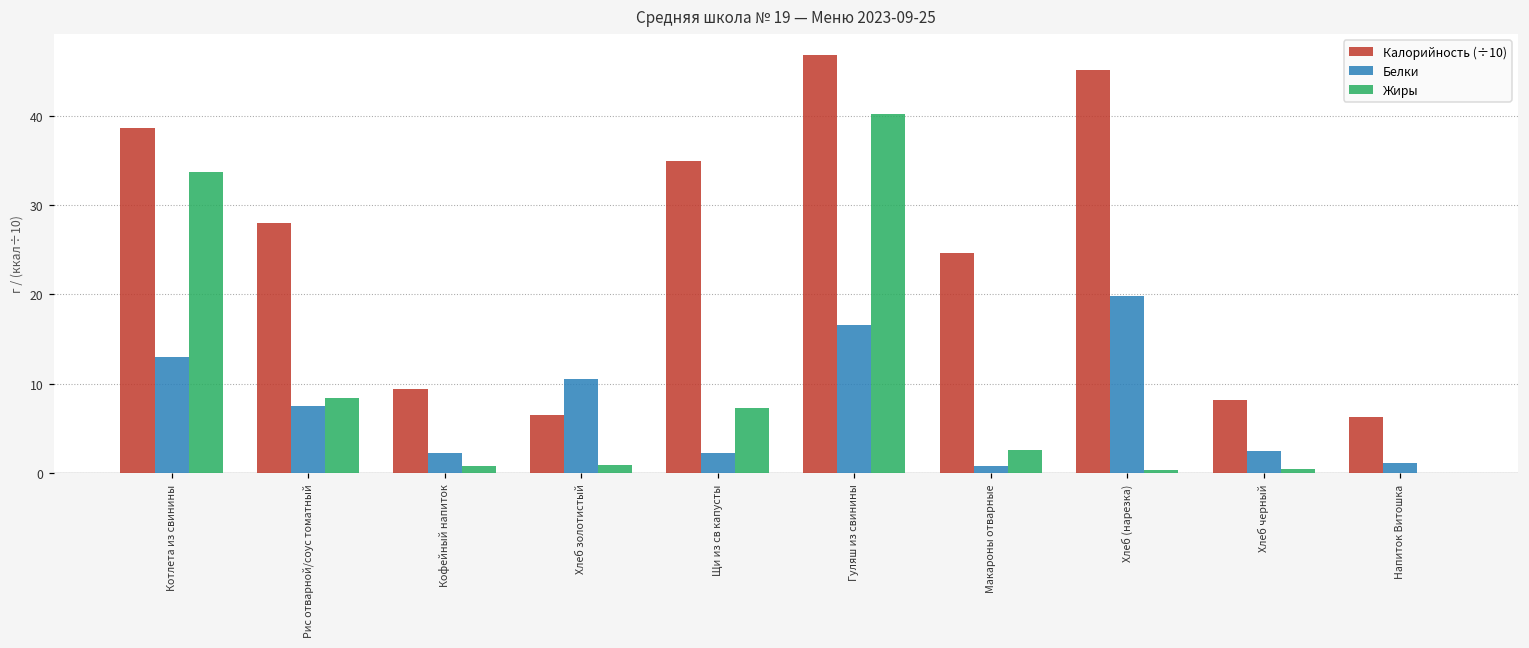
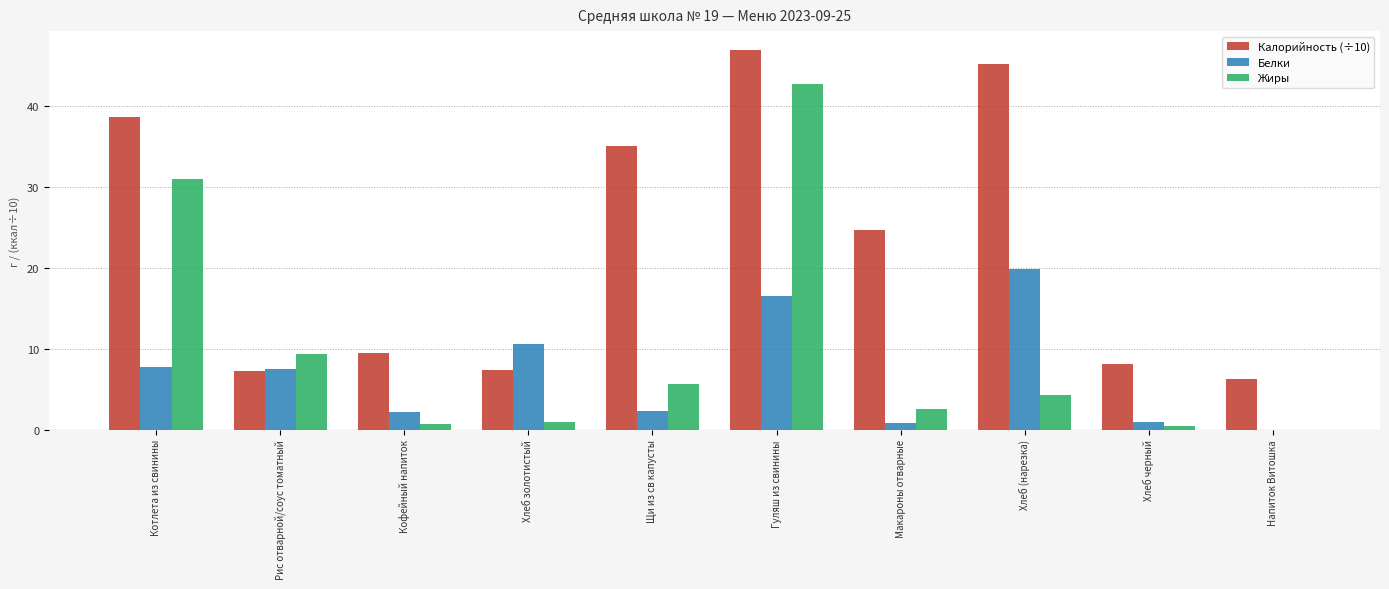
  {
    "Калорийность (÷10)": {
      "Котлета из свинины": 39,
-     "Рис отварной/соус томатный": 28,
+     "Рис отварной/соус томатный": 7,
      "Кофейный напиток": 9,
-     "Хлеб золотистый": 6,
+     "Хлеб золотистый": 7,
      "Щи из св капусты": 35,
      "Гуляш из свинины": 47,
      "Макароны отварные": 25,
      "Хлеб (нарезка)": 45,
      "Хлеб черный": 8,
      "Напиток Витошка": 6
    },
    "Белки": {
-     "Котлета из свинины": 13,
+     "Котлета из свинины": 8,
      "Рис отварной/соус томатный": 7,
      "Кофейный напиток": 2,
      "Хлеб золотистый": 11,
      "Щи из св капусты": 2,
      "Гуляш из свинины": 17,
      "Макароны отварные": 1,
      "Хлеб (нарезка)": 20,
-     "Хлеб черный": 2,
-     "Напиток Витошка": 1
+     "Хлеб черный": 1,
+     "Напиток Витошка": 0
    },
    "Жиры": {
-     "Котлета из свинины": 34,
-     "Рис отварной/соус томатный": 8,
+     "Котлета из свинины": 31,
+     "Рис отварной/соус томатный": 9,
      "Кофейный напиток": 1,
      "Хлеб золотистый": 1,
-     "Щи из св капусты": 7,
-     "Гуляш из свинины": 40,
+     "Щи из св капусты": 6,
+     "Гуляш из свинины": 43,
      "Макароны отварные": 3,
-     "Хлеб (нарезка)": 0,
+     "Хлеб (нарезка)": 4,
      "Хлеб черный": 0,
      "Напиток Витошка": 0
    }
  }
